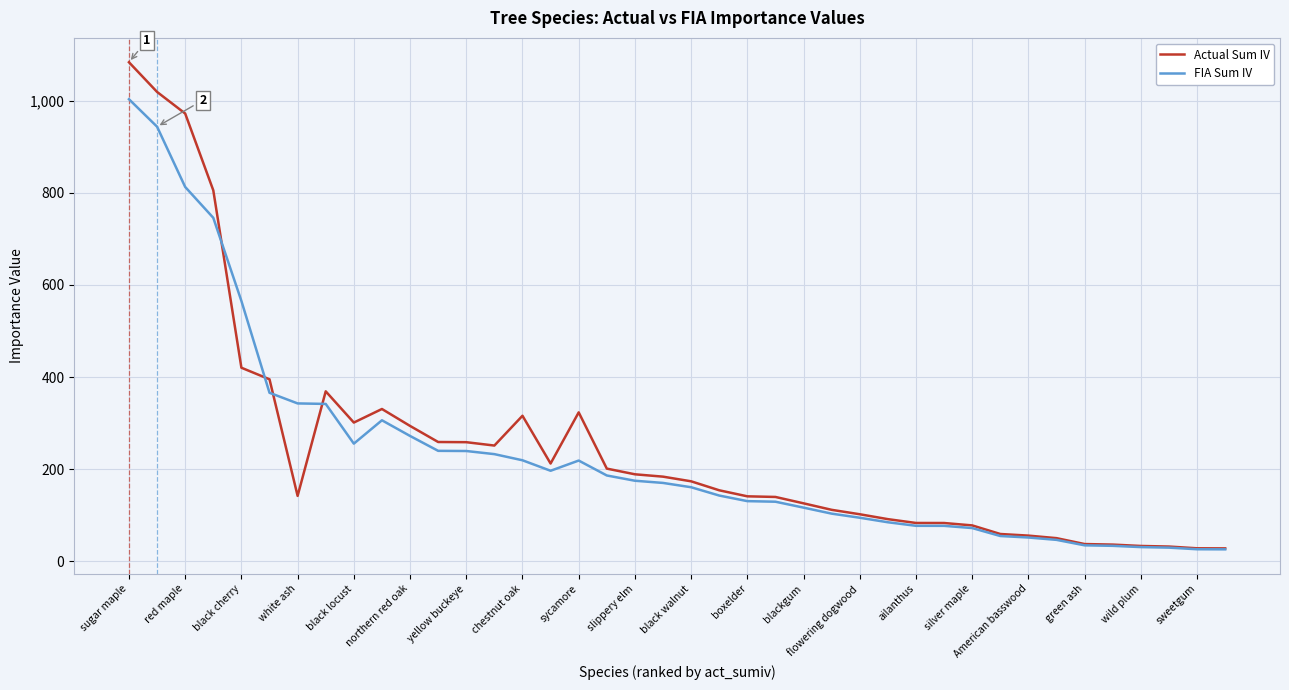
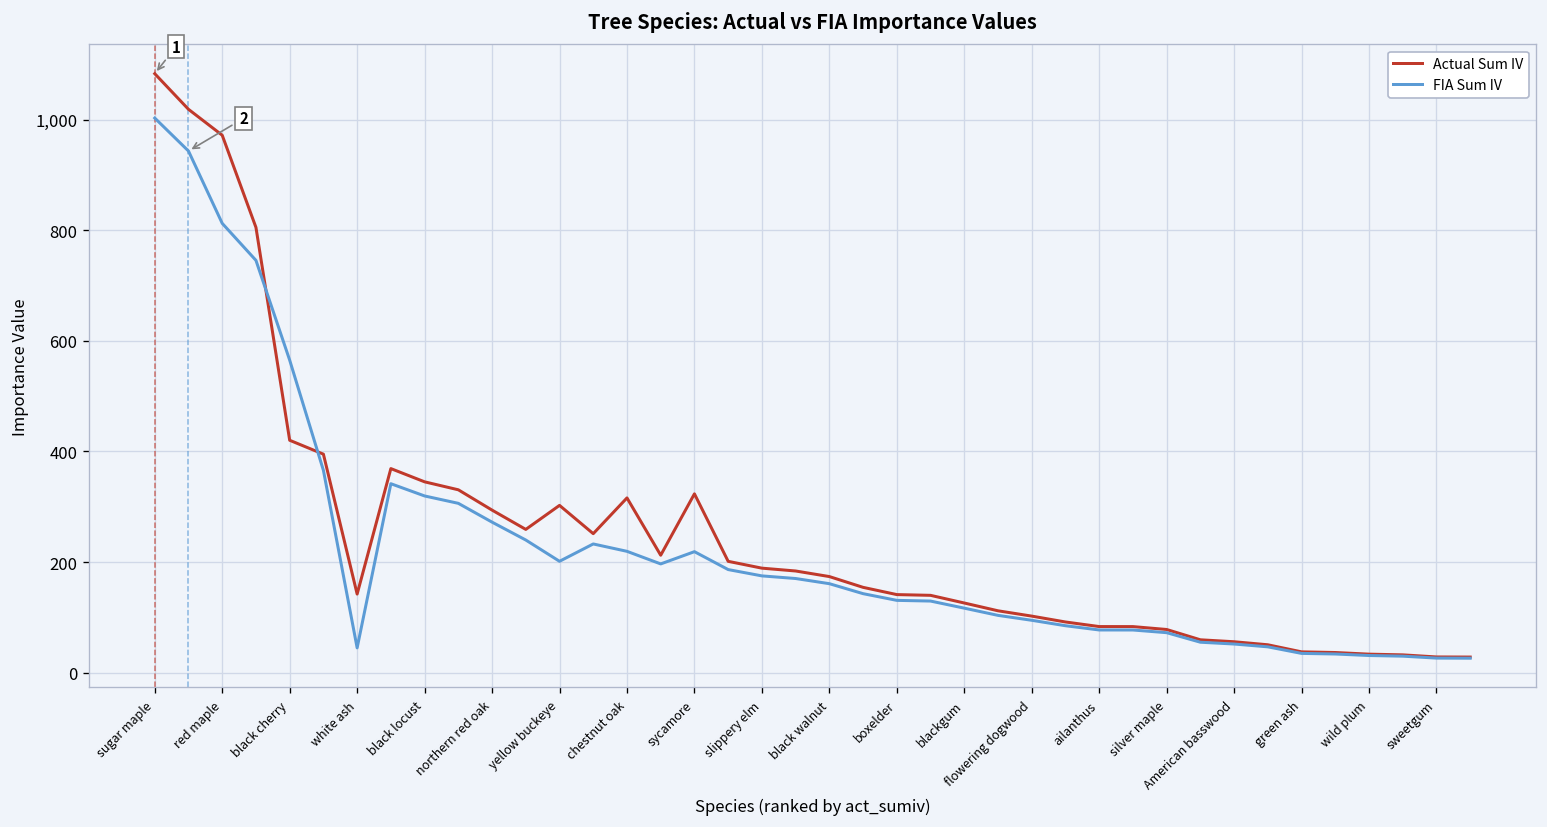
  {
    "Actual Sum IV": {
      "black cherry": "420",
      "white ash": "140",
-     "black locust": "300",
+     "black locust": "350",
      "northern red oak": "290",
-     "yellow buckeye": "260",
+     "yellow buckeye": "300",
      "chestnut oak": "320",
      "sycamore": "320",
      "slippery elm": "190",
      "black walnut": "170",
      "boxelder": "140",
      "blackgum": "130",
      "flowering dogwood": "100",
      "ailanthus": "80",
      "silver maple": "80"
    },
    "FIA Sum IV": {
      "sugar maple": "1,000",
      "red maple": "810",
      "black cherry": "570",
-     "white ash": "340",
-     "black locust": "260",
+     "white ash": "40",
+     "black locust": "320",
      "northern red oak": "270",
-     "yellow buckeye": "240",
+     "yellow buckeye": "200",
      "chestnut oak": "220",
      "sycamore": "220",
      "slippery elm": "170",
      "black walnut": "160",
      "boxelder": "130",
      "blackgum": "120",
      "flowering dogwood": "90",
      "ailanthus": "80",
      "silver maple": "70"
    }
  }
